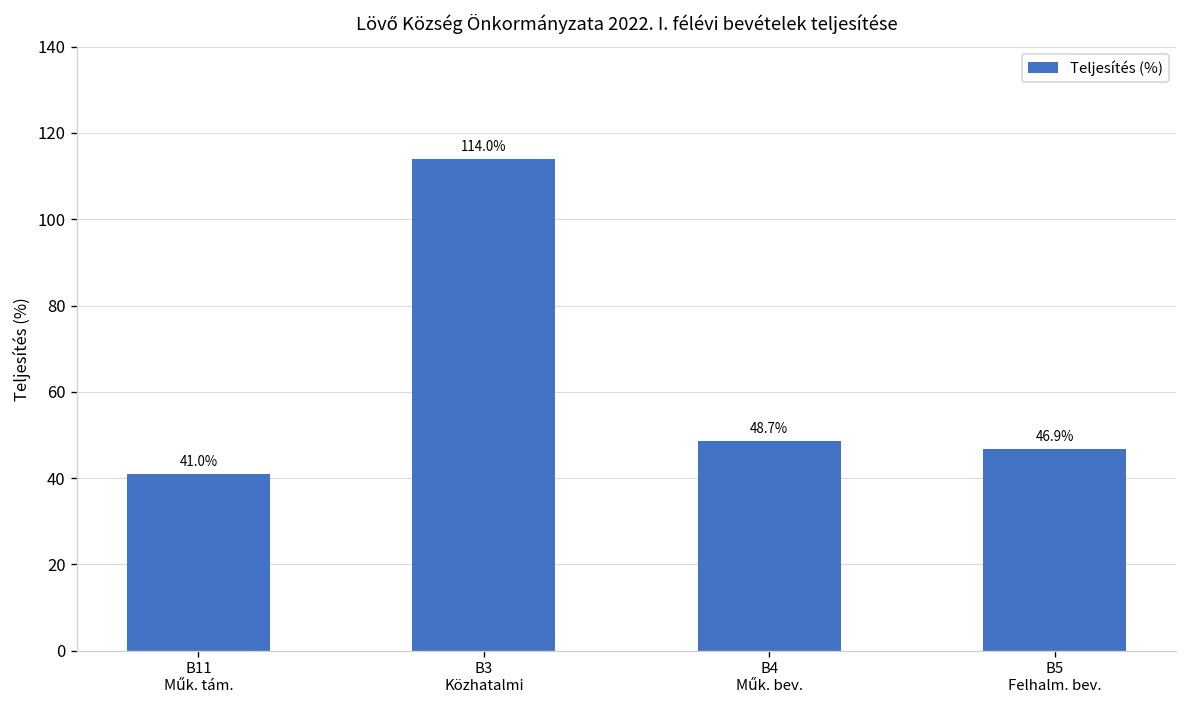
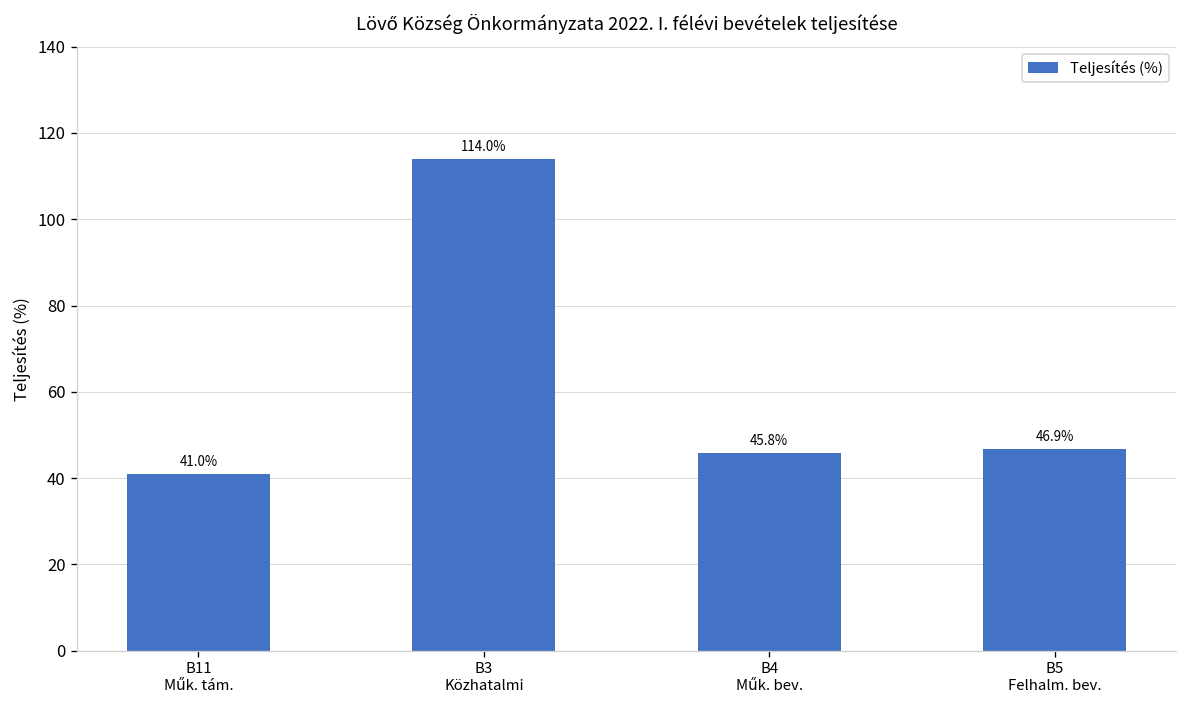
  {
    "B11 Műk. tám.": "41.0%",
    "B3 Közhatalmi": "114.0%",
-   "B4 Műk. bev.": "48.7%",
+   "B4 Műk. bev.": "45.8%",
    "B5 Felhalm. bev.": "46.9%"
  }
